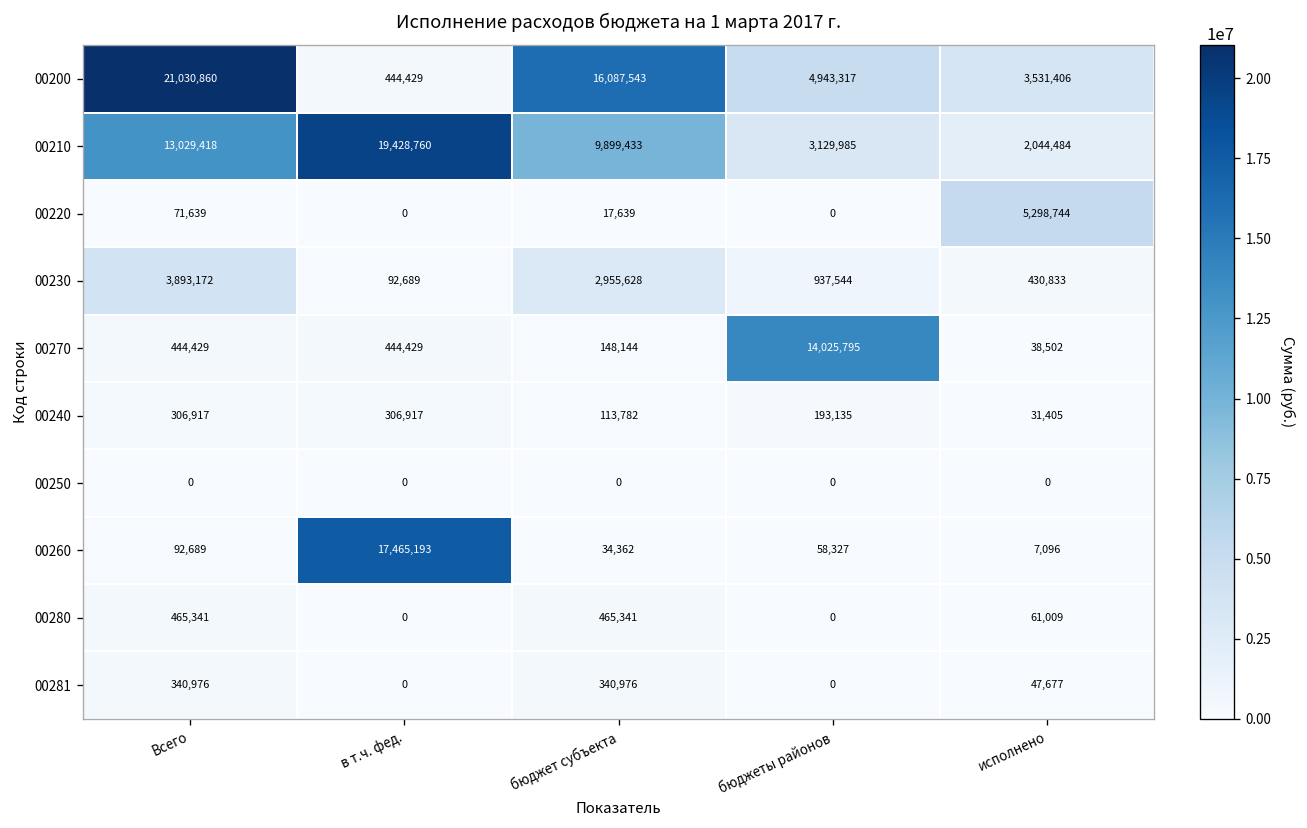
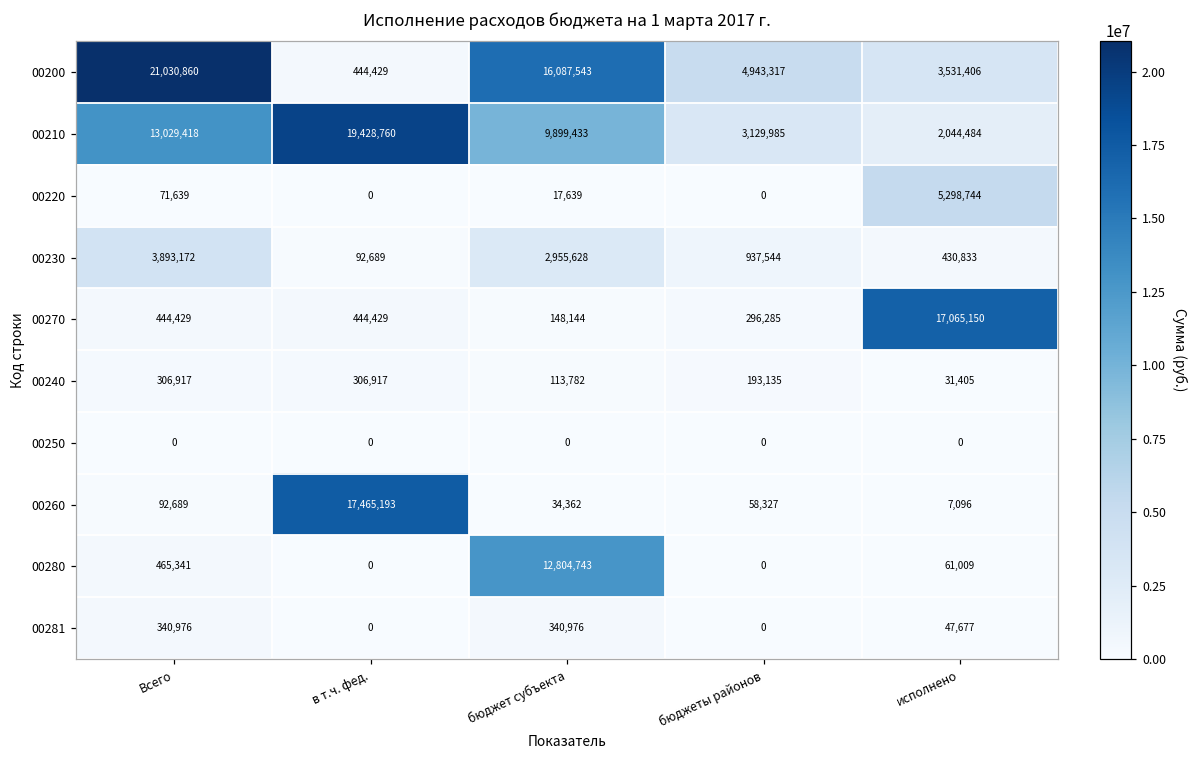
  {
    "00200": {
      "Всего": "21,030,860",
      "в т.ч. фед.": "444,429",
      "бюджет субъекта": "16,087,543",
      "бюджеты районов": "4,943,317",
      "исполнено": "3,531,406"
    },
    "00210": {
      "Всего": "13,029,418",
      "в т.ч. фед.": "19,428,760",
      "бюджет субъекта": "9,899,433",
      "бюджеты районов": "3,129,985",
      "исполнено": "2,044,484"
    },
    "00220": {
      "Всего": "71,639",
      "в т.ч. фед.": "0",
      "бюджет субъекта": "17,639",
      "бюджеты районов": "0",
      "исполнено": "5,298,744"
    },
    "00230": {
      "Всего": "3,893,172",
      "в т.ч. фед.": "92,689",
      "бюджет субъекта": "2,955,628",
      "бюджеты районов": "937,544",
      "исполнено": "430,833"
    },
    "00270": {
      "Всего": "444,429",
      "в т.ч. фед.": "444,429",
      "бюджет субъекта": "148,144",
-     "бюджеты районов": "14,025,795",
-     "исполнено": "38,502"
+     "бюджеты районов": "296,285",
+     "исполнено": "17,065,150"
    },
    "00240": {
      "Всего": "306,917",
      "в т.ч. фед.": "306,917",
      "бюджет субъекта": "113,782",
      "бюджеты районов": "193,135",
      "исполнено": "31,405"
    },
    "00250": {
      "Всего": "0",
      "в т.ч. фед.": "0",
      "бюджет субъекта": "0",
      "бюджеты районов": "0",
      "исполнено": "0"
    },
    "00260": {
      "Всего": "92,689",
      "в т.ч. фед.": "17,465,193",
      "бюджет субъекта": "34,362",
      "бюджеты районов": "58,327",
      "исполнено": "7,096"
    },
    "00280": {
      "Всего": "465,341",
      "в т.ч. фед.": "0",
-     "бюджет субъекта": "465,341",
+     "бюджет субъекта": "12,804,743",
      "бюджеты районов": "0",
      "исполнено": "61,009"
    },
    "00281": {
      "Всего": "340,976",
      "в т.ч. фед.": "0",
      "бюджет субъекта": "340,976",
      "бюджеты районов": "0",
      "исполнено": "47,677"
    }
  }
